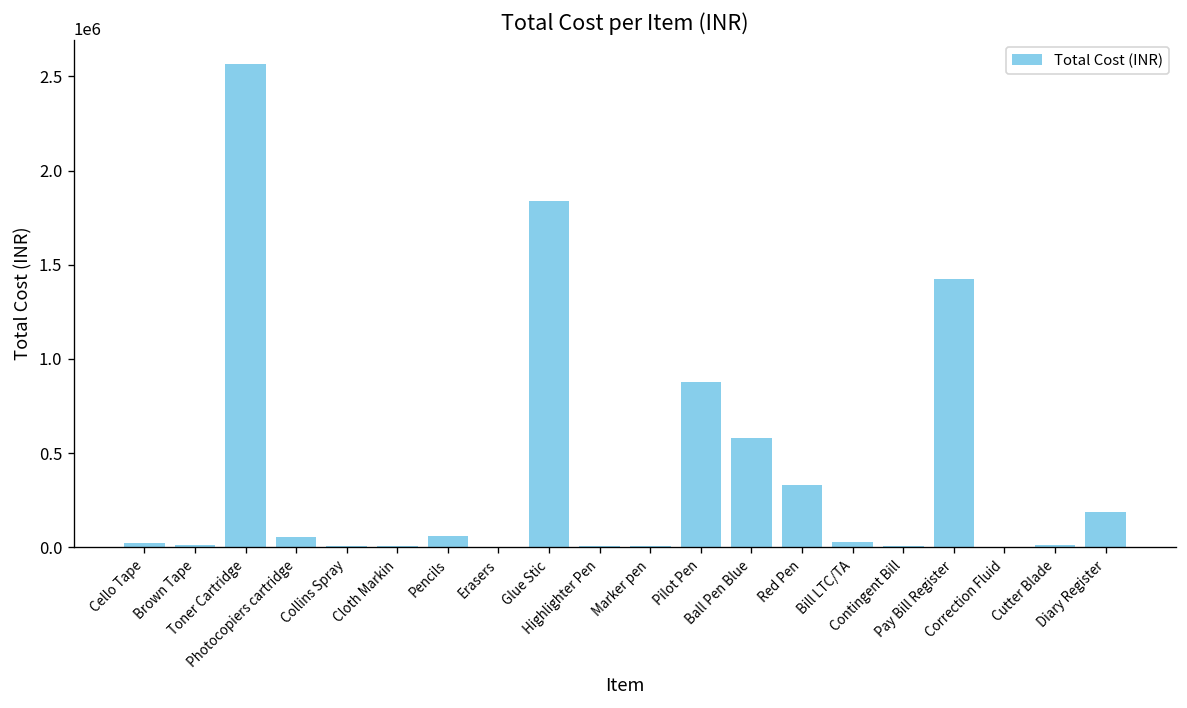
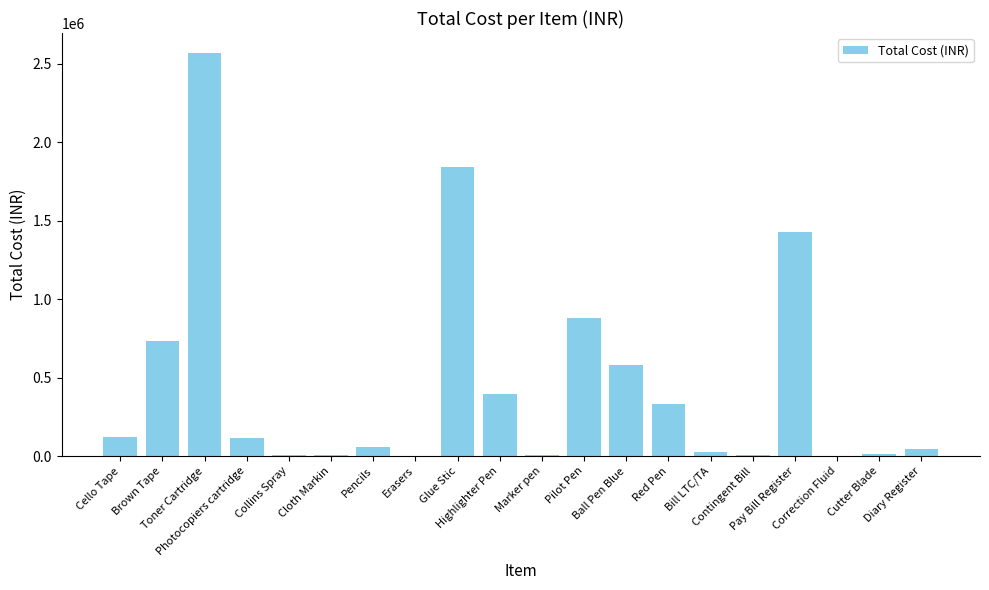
  {
-   "Cello Tape": 20000,
-   "Brown Tape": 10000,
+   "Cello Tape": 120000,
+   "Brown Tape": 740000,
    "Toner Cartridge": 2570000,
-   "Photocopiers cartridge": 60000,
+   "Photocopiers cartridge": 120000,
    "Pencils": 60000,
    "Glue Stic": 1840000,
-   "Highlighter Pen": 10000,
+   "Highlighter Pen": 400000,
    "Pilot Pen": 880000,
    "Ball Pen Blue": 580000,
    "Red Pen": 330000,
    "Bill LTC/TA": 30000,
    "Pay Bill Register": 1430000,
-   "Diary Register": 190000
+   "Diary Register": 50000
  }
